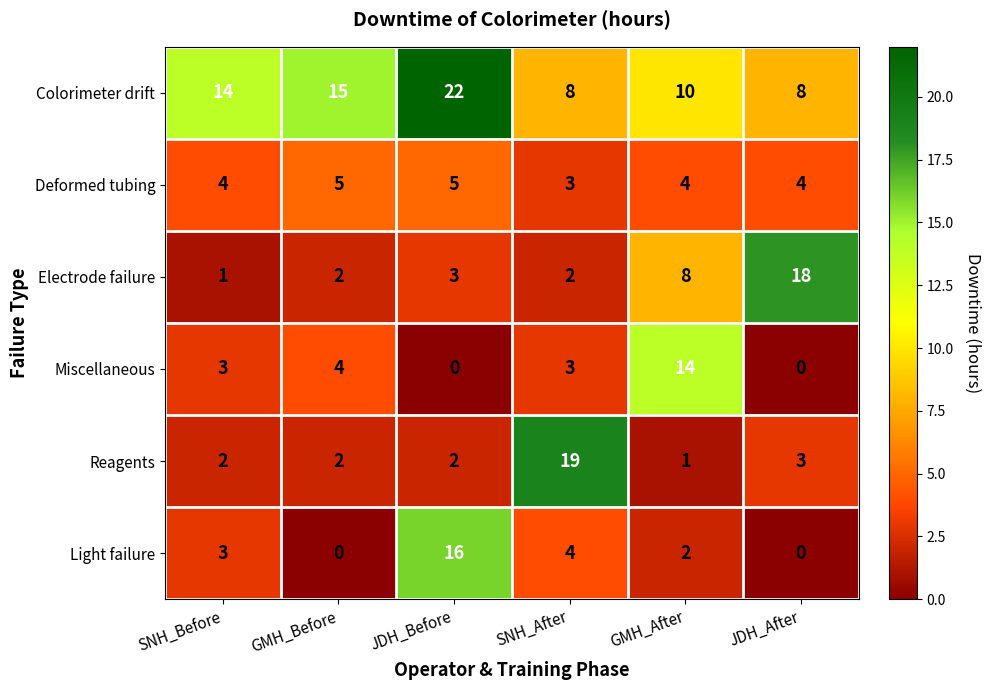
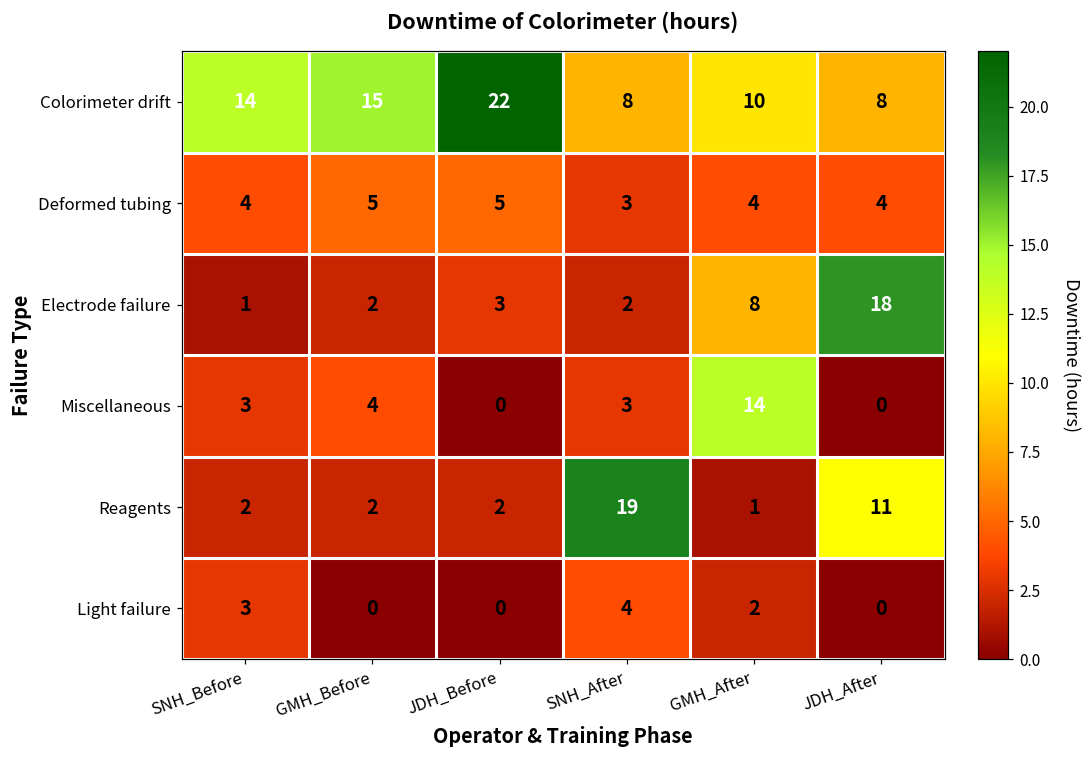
  {
    "Colorimeter drift": {
      "SNH_Before": 14,
      "GMH_Before": 15,
      "JDH_Before": 22,
      "SNH_After": 8,
      "GMH_After": 10,
      "JDH_After": 8
    },
    "Deformed tubing": {
      "SNH_Before": 4,
      "GMH_Before": 5,
      "JDH_Before": 5,
      "SNH_After": 3,
      "GMH_After": 4,
      "JDH_After": 4
    },
    "Electrode failure": {
      "SNH_Before": 1,
      "GMH_Before": 2,
      "JDH_Before": 3,
      "SNH_After": 2,
      "GMH_After": 8,
      "JDH_After": 18
    },
    "Miscellaneous": {
      "SNH_Before": 3,
      "GMH_Before": 4,
      "JDH_Before": 0,
      "SNH_After": 3,
      "GMH_After": 14,
      "JDH_After": 0
    },
    "Reagents": {
      "SNH_Before": 2,
      "GMH_Before": 2,
      "JDH_Before": 2,
      "SNH_After": 19,
      "GMH_After": 1,
-     "JDH_After": 3
+     "JDH_After": 11
    },
    "Light failure": {
      "SNH_Before": 3,
      "GMH_Before": 0,
-     "JDH_Before": 16,
+     "JDH_Before": 0,
      "SNH_After": 4,
      "GMH_After": 2,
      "JDH_After": 0
    }
  }
